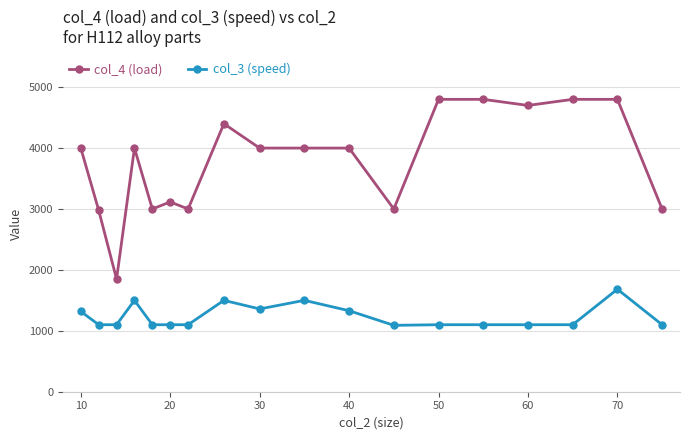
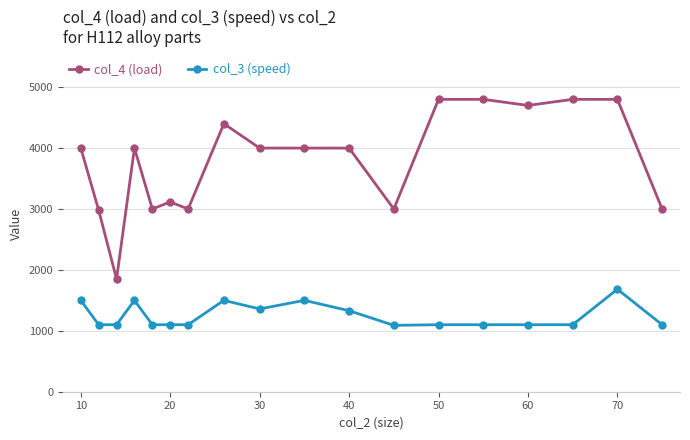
  {
    "col_4 (load)": {
      "10": 4000,
      "20": 3100,
      "30": 4000,
      "40": 4000,
      "50": 4800,
      "60": 4700,
      "70": 4800
    },
    "col_3 (speed)": {
-     "10": 1300,
+     "10": 1500,
      "20": 1100,
      "30": 1400,
      "40": 1300,
      "50": 1100,
      "60": 1100,
      "70": 1700
    }
  }
